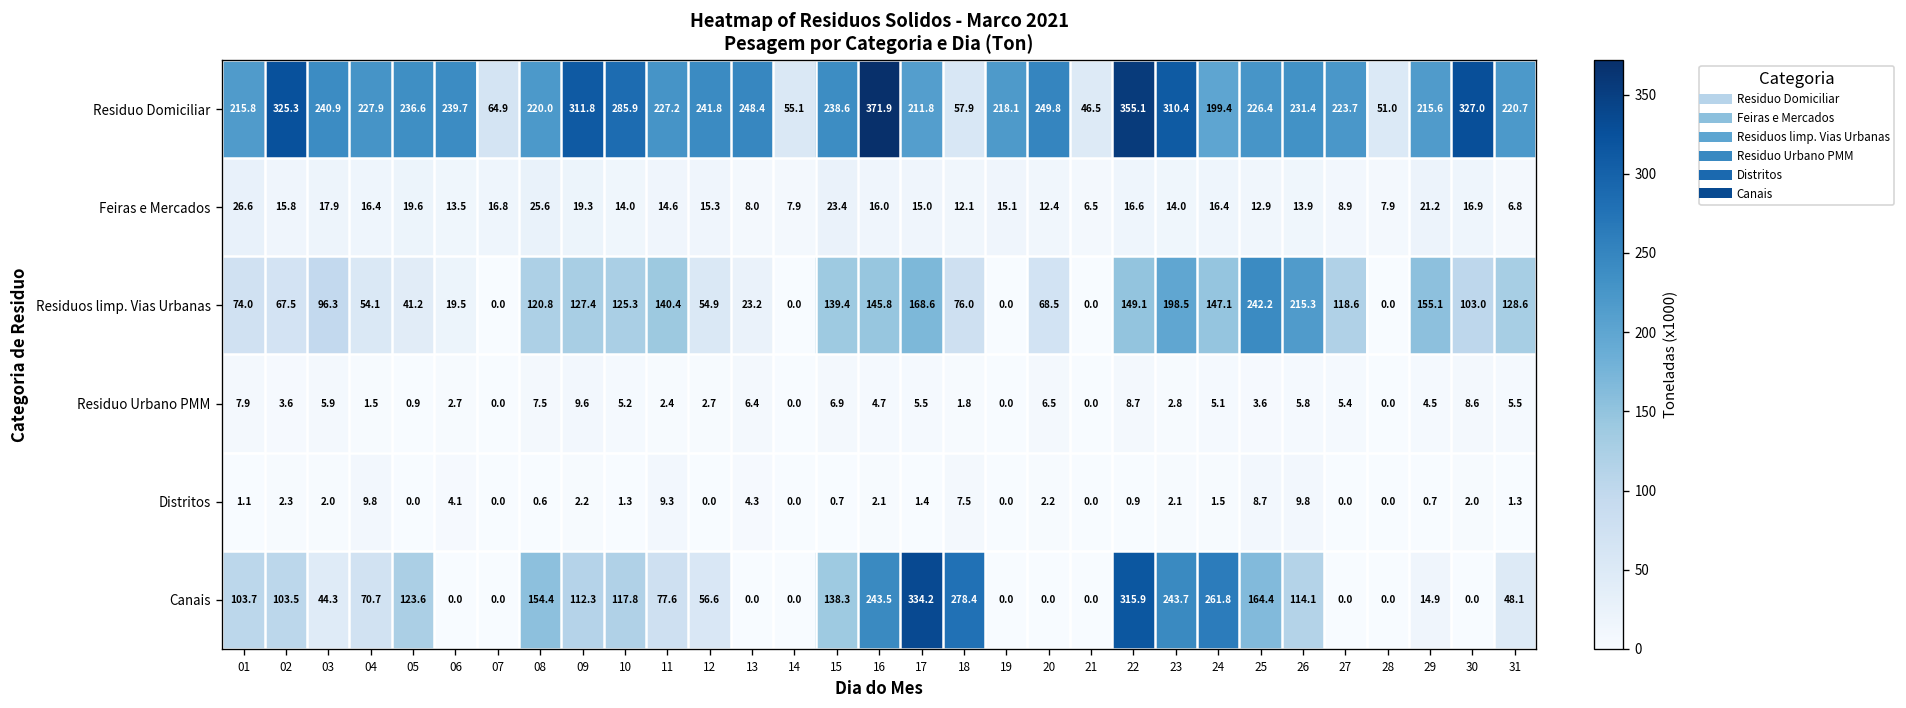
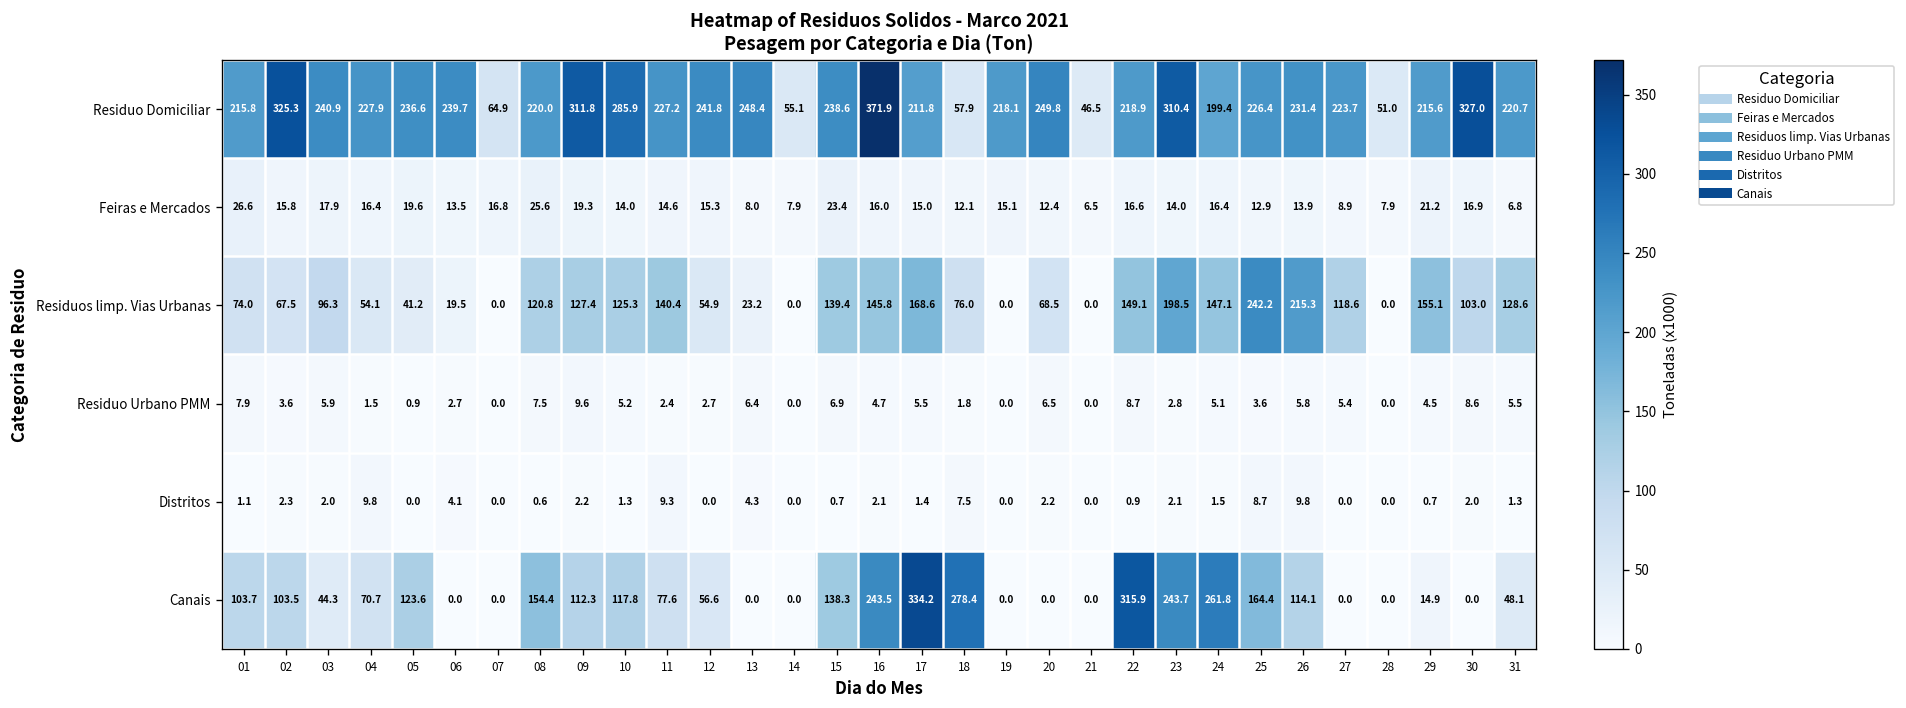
  {
    "Residuo Domiciliar": {
      "01": 215.8,
      "02": 325.3,
      "03": 240.9,
      "04": 227.9,
      "05": 236.6,
      "06": 239.7,
      "07": 64.9,
      "08": 220.0,
      "09": 311.8,
      "10": 285.9,
      "11": 227.2,
      "12": 241.8,
      "13": 248.4,
      "14": 55.1,
      "15": 238.6,
      "16": 371.9,
      "17": 211.8,
      "18": 57.9,
      "19": 218.1,
      "20": 249.8,
      "21": 46.5,
-     "22": 355.1,
+     "22": 218.9,
      "23": 310.4,
      "24": 199.4,
      "25": 226.4,
      "26": 231.4,
      "27": 223.7,
      "28": 51.0,
      "29": 215.6,
      "30": 327.0,
      "31": 220.7
    },
    "Feiras e Mercados": {
      "01": 26.6,
      "02": 15.8,
      "03": 17.9,
      "04": 16.4,
      "05": 19.6,
      "06": 13.5,
      "07": 16.8,
      "08": 25.6,
      "09": 19.3,
      "10": 14.0,
      "11": 14.6,
      "12": 15.3,
      "13": 8.0,
      "14": 7.9,
      "15": 23.4,
      "16": 16.0,
      "17": 15.0,
      "18": 12.1,
      "19": 15.1,
      "20": 12.4,
      "21": 6.5,
      "22": 16.6,
      "23": 14.0,
      "24": 16.4,
      "25": 12.9,
      "26": 13.9,
      "27": 8.9,
      "28": 7.9,
      "29": 21.2,
      "30": 16.9,
      "31": 6.8
    },
    "Residuos limp. Vias Urbanas": {
      "01": 74.0,
      "02": 67.5,
      "03": 96.3,
      "04": 54.1,
      "05": 41.2,
      "06": 19.5,
      "07": 0.0,
      "08": 120.8,
      "09": 127.4,
      "10": 125.3,
      "11": 140.4,
      "12": 54.9,
      "13": 23.2,
      "14": 0.0,
      "15": 139.4,
      "16": 145.8,
      "17": 168.6,
      "18": 76.0,
      "19": 0.0,
      "20": 68.5,
      "21": 0.0,
      "22": 149.1,
      "23": 198.5,
      "24": 147.1,
      "25": 242.2,
      "26": 215.3,
      "27": 118.6,
      "28": 0.0,
      "29": 155.1,
      "30": 103.0,
      "31": 128.6
    },
    "Residuo Urbano PMM": {
      "01": 7.9,
      "02": 3.6,
      "03": 5.9,
      "04": 1.5,
      "05": 0.9,
      "06": 2.7,
      "07": 0.0,
      "08": 7.5,
      "09": 9.6,
      "10": 5.2,
      "11": 2.4,
      "12": 2.7,
      "13": 6.4,
      "14": 0.0,
      "15": 6.9,
      "16": 4.7,
      "17": 5.5,
      "18": 1.8,
      "19": 0.0,
      "20": 6.5,
      "21": 0.0,
      "22": 8.7,
      "23": 2.8,
      "24": 5.1,
      "25": 3.6,
      "26": 5.8,
      "27": 5.4,
      "28": 0.0,
      "29": 4.5,
      "30": 8.6,
      "31": 5.5
    },
    "Distritos": {
      "01": 1.1,
      "02": 2.3,
      "03": 2.0,
      "04": 9.8,
      "05": 0.0,
      "06": 4.1,
      "07": 0.0,
      "08": 0.6,
      "09": 2.2,
      "10": 1.3,
      "11": 9.3,
      "12": 0.0,
      "13": 4.3,
      "14": 0.0,
      "15": 0.7,
      "16": 2.1,
      "17": 1.4,
      "18": 7.5,
      "19": 0.0,
      "20": 2.2,
      "21": 0.0,
      "22": 0.9,
      "23": 2.1,
      "24": 1.5,
      "25": 8.7,
      "26": 9.8,
      "27": 0.0,
      "28": 0.0,
      "29": 0.7,
      "30": 2.0,
      "31": 1.3
    },
    "Canais": {
      "01": 103.7,
      "02": 103.5,
      "03": 44.3,
      "04": 70.7,
      "05": 123.6,
      "06": 0.0,
      "07": 0.0,
      "08": 154.4,
      "09": 112.3,
      "10": 117.8,
      "11": 77.6,
      "12": 56.6,
      "13": 0.0,
      "14": 0.0,
      "15": 138.3,
      "16": 243.5,
      "17": 334.2,
      "18": 278.4,
      "19": 0.0,
      "20": 0.0,
      "21": 0.0,
      "22": 315.9,
      "23": 243.7,
      "24": 261.8,
      "25": 164.4,
      "26": 114.1,
      "27": 0.0,
      "28": 0.0,
      "29": 14.9,
      "30": 0.0,
      "31": 48.1
    }
  }
